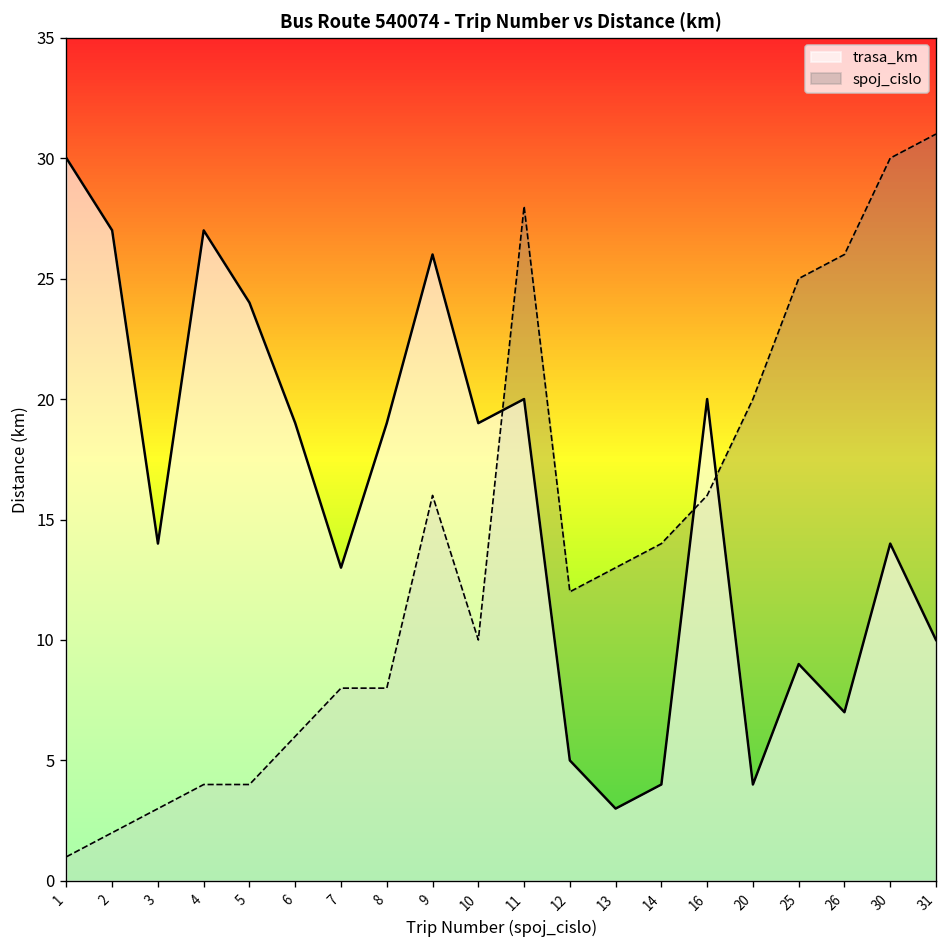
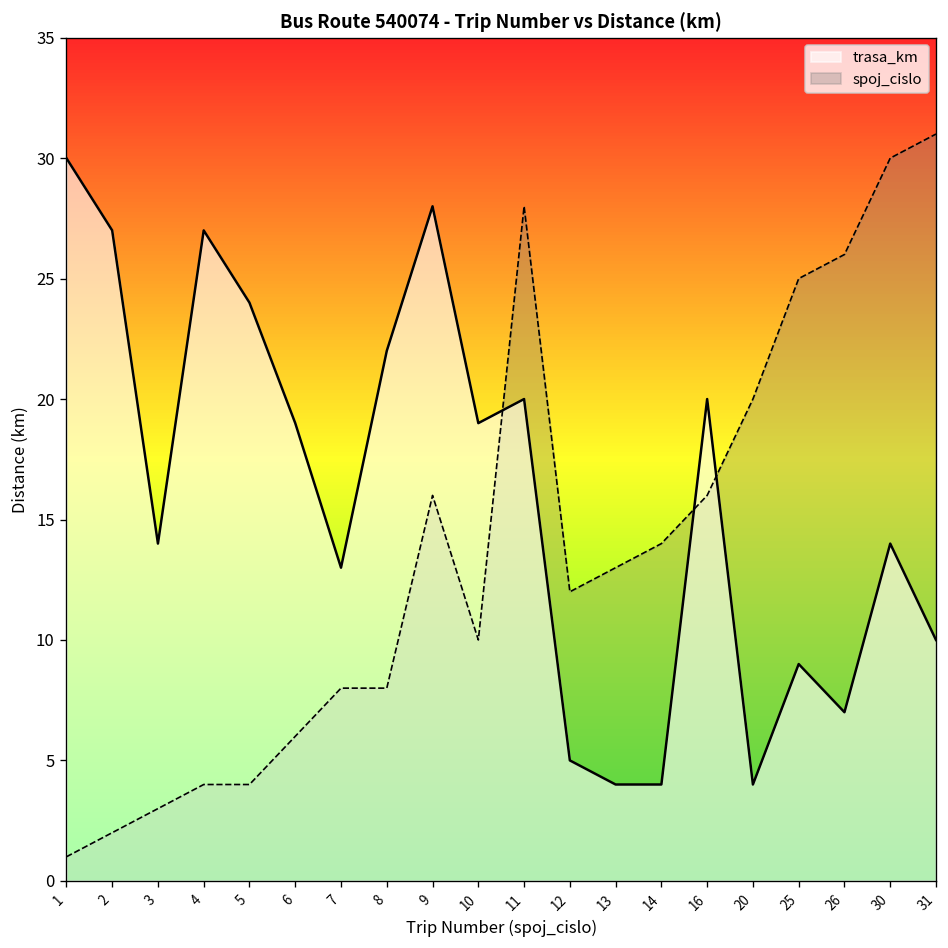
  {
    "trasa_km": {
      "1": 30,
      "2": 27,
      "3": 14,
      "4": 27,
      "5": 24,
      "6": 19,
      "7": 13,
-     "8": 19,
-     "9": 26,
+     "8": 22,
+     "9": 28,
      "10": 19,
      "11": 20,
      "12": 5,
-     "13": 3,
+     "13": 4,
      "14": 4,
      "16": 20,
      "20": 4,
      "25": 9,
      "26": 7,
      "30": 14,
      "31": 10
    },
    "spoj_cislo": {
      "1": 1,
      "2": 2,
      "3": 3,
      "4": 4,
      "5": 4,
      "6": 6,
      "7": 8,
      "8": 8,
      "9": 16,
      "10": 10,
      "11": 28,
      "12": 12,
      "13": 13,
      "14": 14,
      "16": 16,
      "20": 20,
      "25": 25,
      "26": 26,
      "30": 30,
      "31": 31
    }
  }
